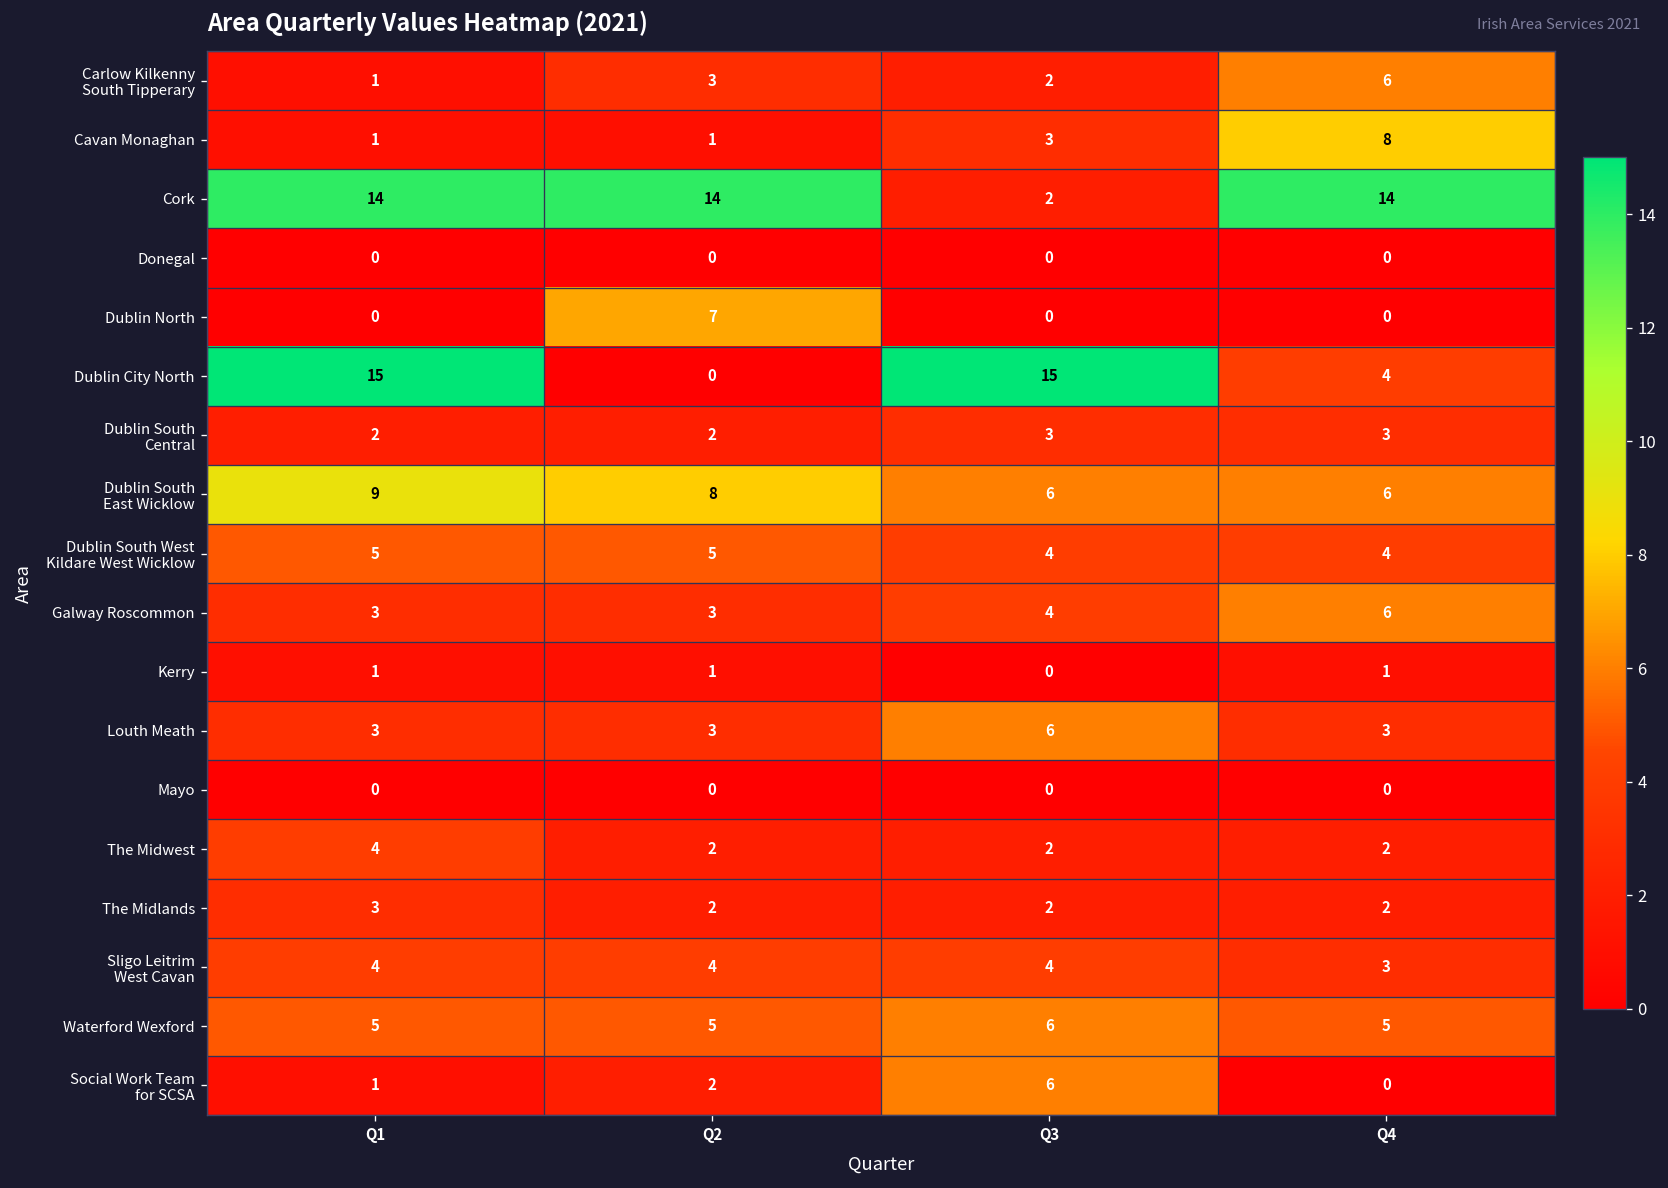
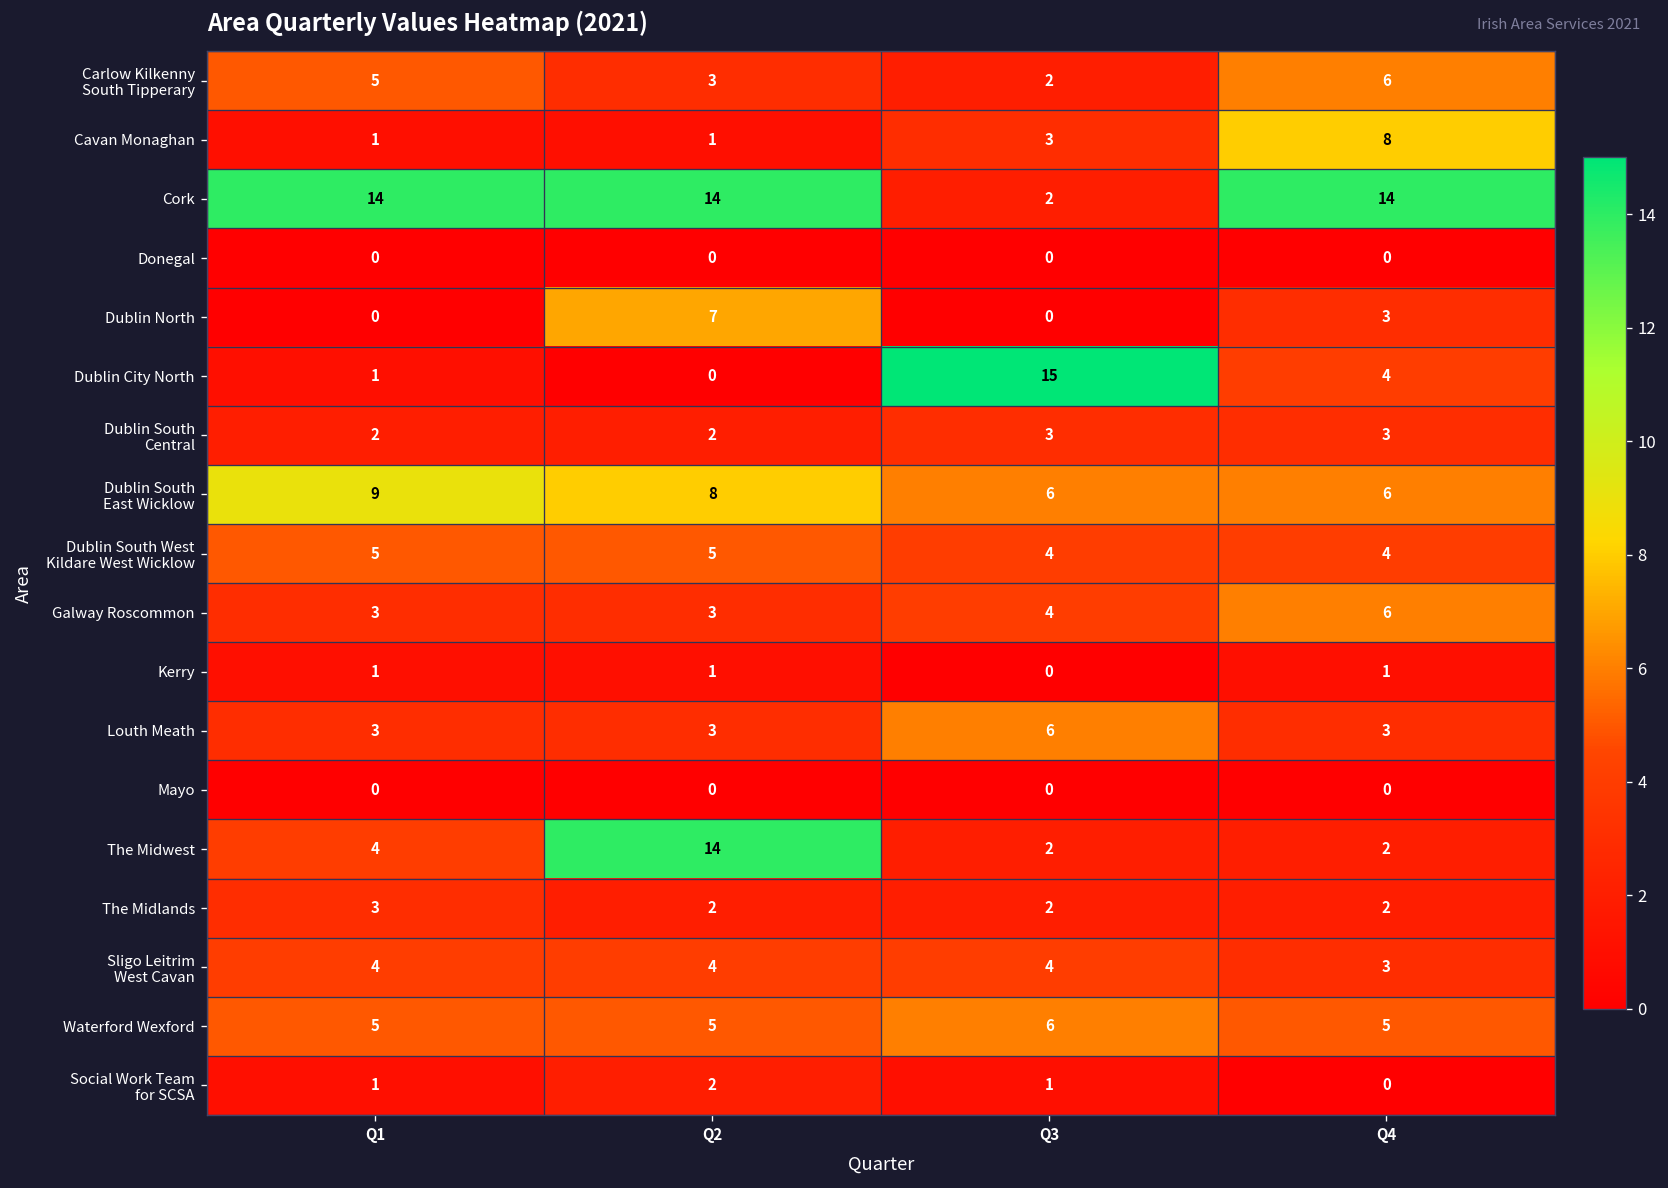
  {
    "Carlow Kilkenny South Tipperary": {
-     "Q1": 1,
+     "Q1": 5,
      "Q2": 3,
      "Q3": 2,
      "Q4": 6
    },
    "Cavan Monaghan": {
      "Q1": 1,
      "Q2": 1,
      "Q3": 3,
      "Q4": 8
    },
    "Cork": {
      "Q1": 14,
      "Q2": 14,
      "Q3": 2,
      "Q4": 14
    },
    "Donegal": {
      "Q1": 0,
      "Q2": 0,
      "Q3": 0,
      "Q4": 0
    },
    "Dublin North": {
      "Q1": 0,
      "Q2": 7,
      "Q3": 0,
-     "Q4": 0
+     "Q4": 3
    },
    "Dublin City North": {
-     "Q1": 15,
+     "Q1": 1,
      "Q2": 0,
      "Q3": 15,
      "Q4": 4
    },
    "Dublin South Central": {
      "Q1": 2,
      "Q2": 2,
      "Q3": 3,
      "Q4": 3
    },
    "Dublin South East Wicklow": {
      "Q1": 9,
      "Q2": 8,
      "Q3": 6,
      "Q4": 6
    },
    "Dublin South West Kildare West Wicklow": {
      "Q1": 5,
      "Q2": 5,
      "Q3": 4,
      "Q4": 4
    },
    "Galway Roscommon": {
      "Q1": 3,
      "Q2": 3,
      "Q3": 4,
      "Q4": 6
    },
    "Kerry": {
      "Q1": 1,
      "Q2": 1,
      "Q3": 0,
      "Q4": 1
    },
    "Louth Meath": {
      "Q1": 3,
      "Q2": 3,
      "Q3": 6,
      "Q4": 3
    },
    "Mayo": {
      "Q1": 0,
      "Q2": 0,
      "Q3": 0,
      "Q4": 0
    },
    "The Midwest": {
      "Q1": 4,
-     "Q2": 2,
+     "Q2": 14,
      "Q3": 2,
      "Q4": 2
    },
    "The Midlands": {
      "Q1": 3,
      "Q2": 2,
      "Q3": 2,
      "Q4": 2
    },
    "Sligo Leitrim West Cavan": {
      "Q1": 4,
      "Q2": 4,
      "Q3": 4,
      "Q4": 3
    },
    "Waterford Wexford": {
      "Q1": 5,
      "Q2": 5,
      "Q3": 6,
      "Q4": 5
    },
    "Social Work Team for SCSA": {
      "Q1": 1,
      "Q2": 2,
-     "Q3": 6,
+     "Q3": 1,
      "Q4": 0
    }
  }
